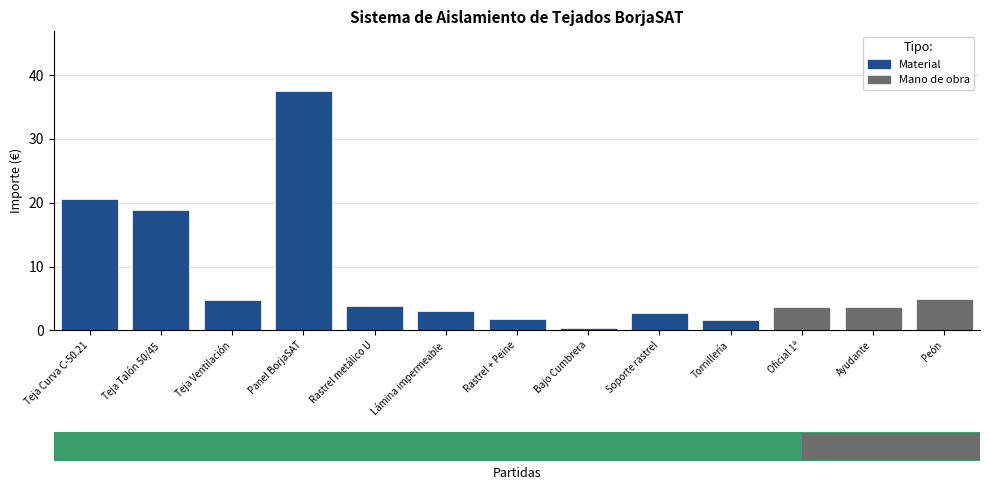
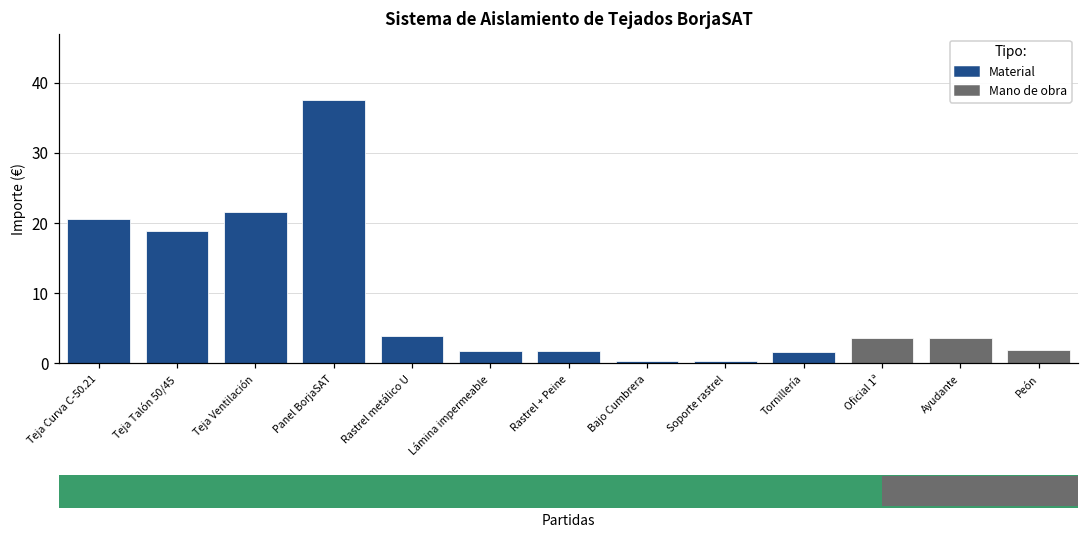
  {
    "Sistema de Aislamiento de Tejados BorjaSAT": {
      "Material": {
        "Teja Curva C-50.21": 21,
        "Teja Talón 50/45": 19,
-       "Teja Ventilación": 5,
+       "Teja Ventilación": 22,
        "Panel BorjaSAT": 38,
        "Rastrel metálico U": 4,
-       "Lámina impermeable": 3,
+       "Lámina impermeable": 2,
        "Rastrel + Peine": 2,
        "Bajo Cumbrera": 0,
-       "Soporte rastrel": 3,
+       "Soporte rastrel": 0,
        "Tornillería": 2
      },
      "Mano de obra": {
        "Oficial 1ª": 4,
        "Ayudante": 4,
-       "Peón": 5
+       "Peón": 2
      }
    }
  }
